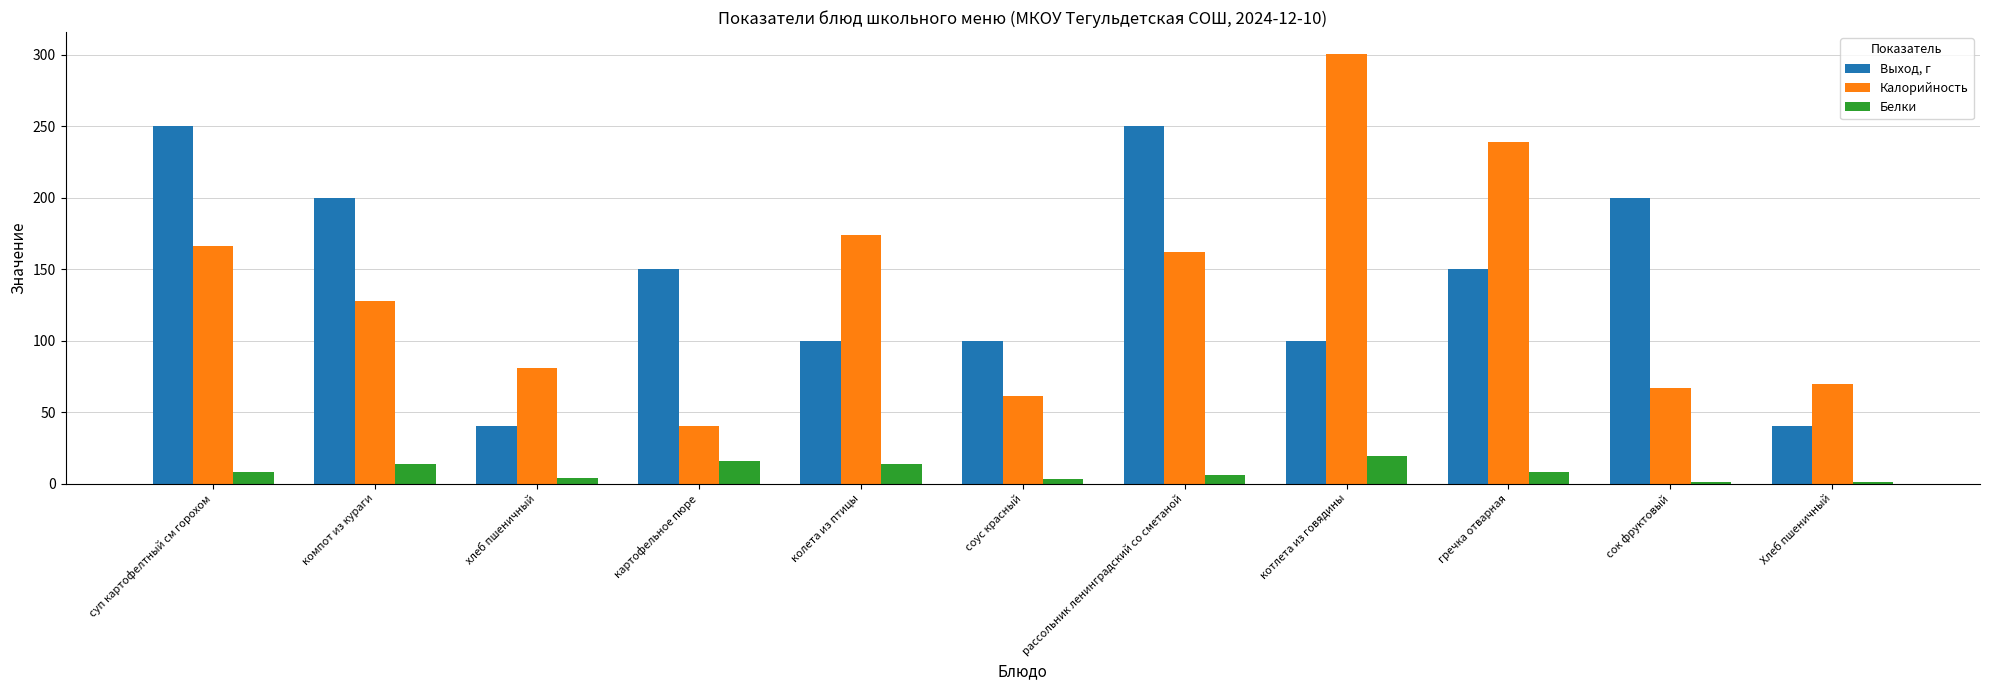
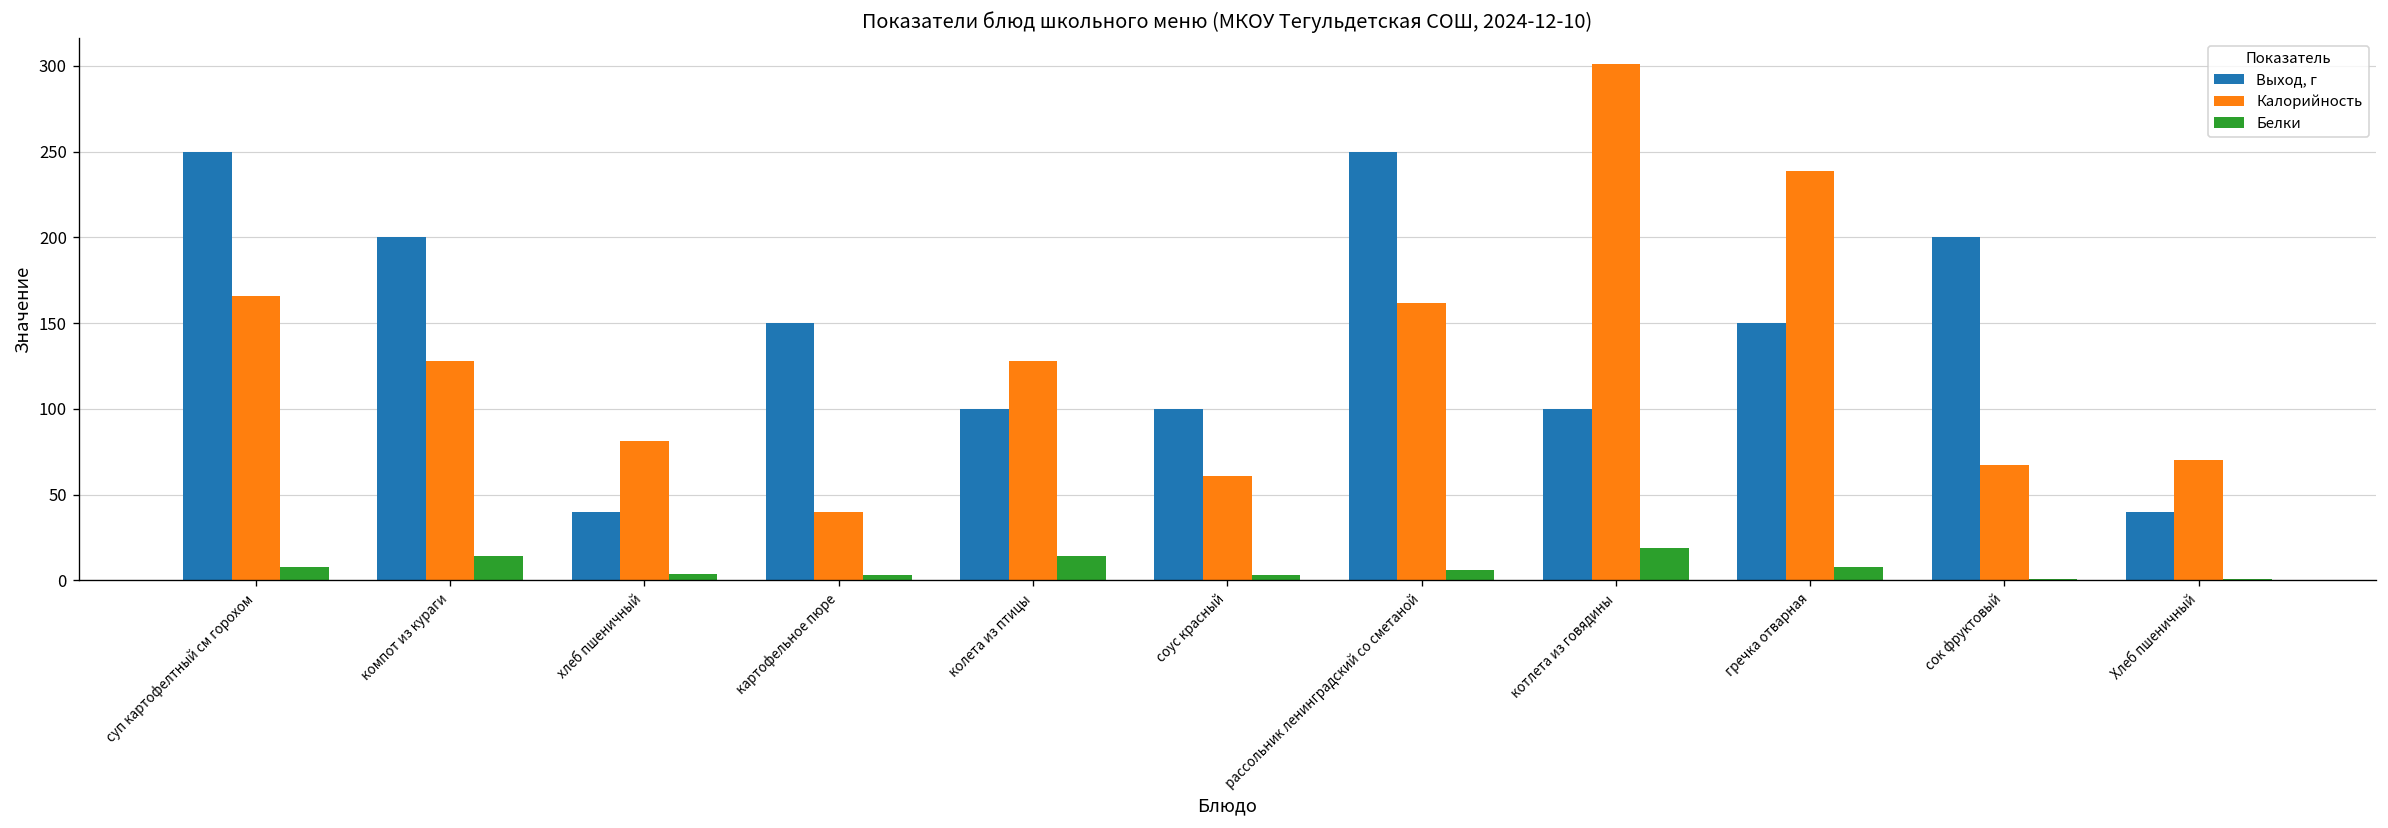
  {
    "Выход, г": {
      "суп картофелтный см горохом": 250,
      "компот из кураги": 200,
      "хлеб пшеничный": 40,
      "картофельное пюре": 150,
      "колета из птицы": 100,
      "соус красный": 100,
      "рассольник ленинградский со сметаной": 250,
      "котлета из говядины": 100,
      "гречка отварная": 150,
      "сок фруктовый": 200,
      "Хлеб пшеничный": 40
    },
    "Калорийность": {
      "суп картофелтный см горохом": 166,
      "компот из кураги": 128,
      "хлеб пшеничный": 81,
      "картофельное пюре": 40,
-     "колета из птицы": 174,
+     "колета из птицы": 128,
      "соус красный": 61,
      "рассольник ленинградский со сметаной": 162,
      "котлета из говядины": 301,
      "гречка отварная": 239,
      "сок фруктовый": 67,
      "Хлеб пшеничный": 70
    },
    "Белки": {
      "суп картофелтный см горохом": 8,
      "компот из кураги": 14,
      "хлеб пшеничный": 4,
-     "картофельное пюре": 16,
+     "картофельное пюре": 3,
      "колета из птицы": 14,
      "соус красный": 3,
      "рассольник ленинградский со сметаной": 6,
      "котлета из говядины": 19,
      "гречка отварная": 8
    }
  }
